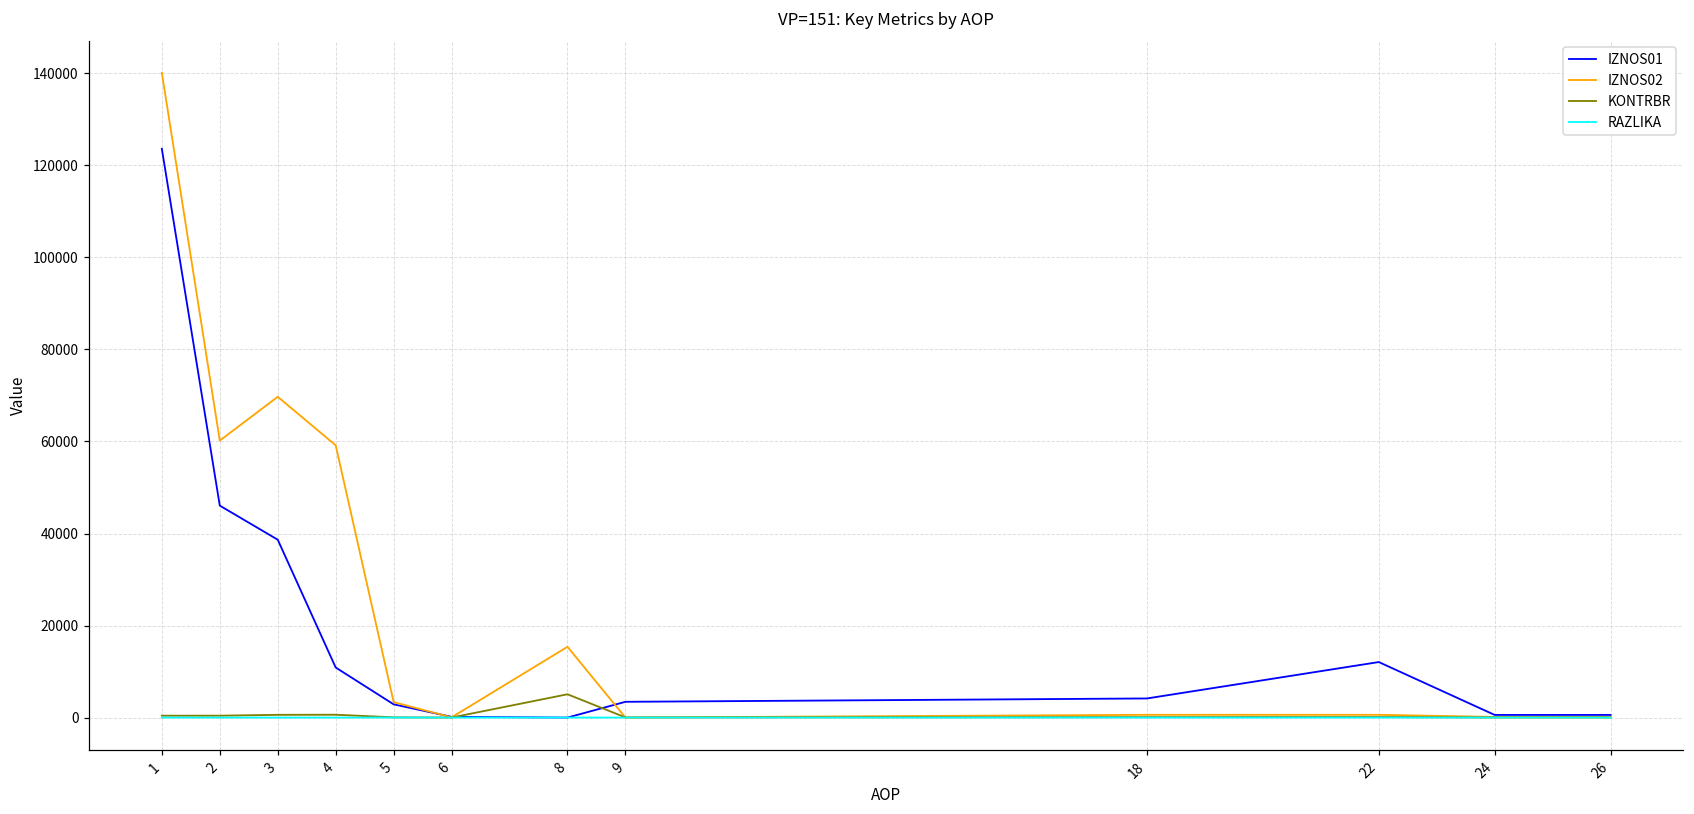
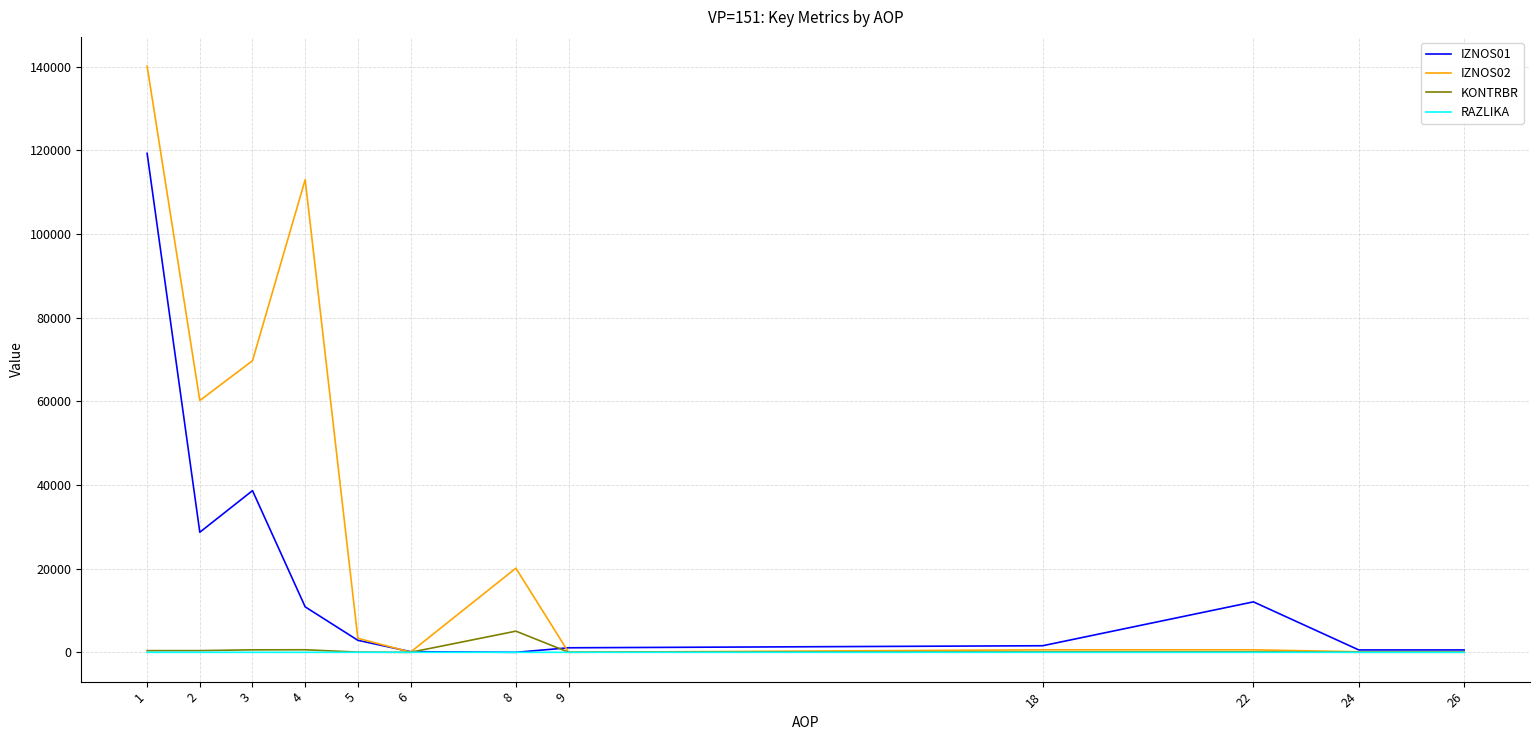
  {
    "IZNOS01": {
-     "1": 124000,
-     "2": 46000,
+     "1": 119000,
+     "2": 29000,
      "3": 39000,
      "4": 11000,
-     "9": 3000,
-     "18": 4000,
+     "9": 1000,
+     "18": 2000,
      "22": 12000
    },
    "IZNOS02": {
      "1": 140000,
      "2": 60000,
      "3": 70000,
-     "4": 59000,
-     "8": 15000
+     "4": 113000,
+     "8": 20000
    },
    "KONTRBR": {
      "8": 5000
    }
  }
